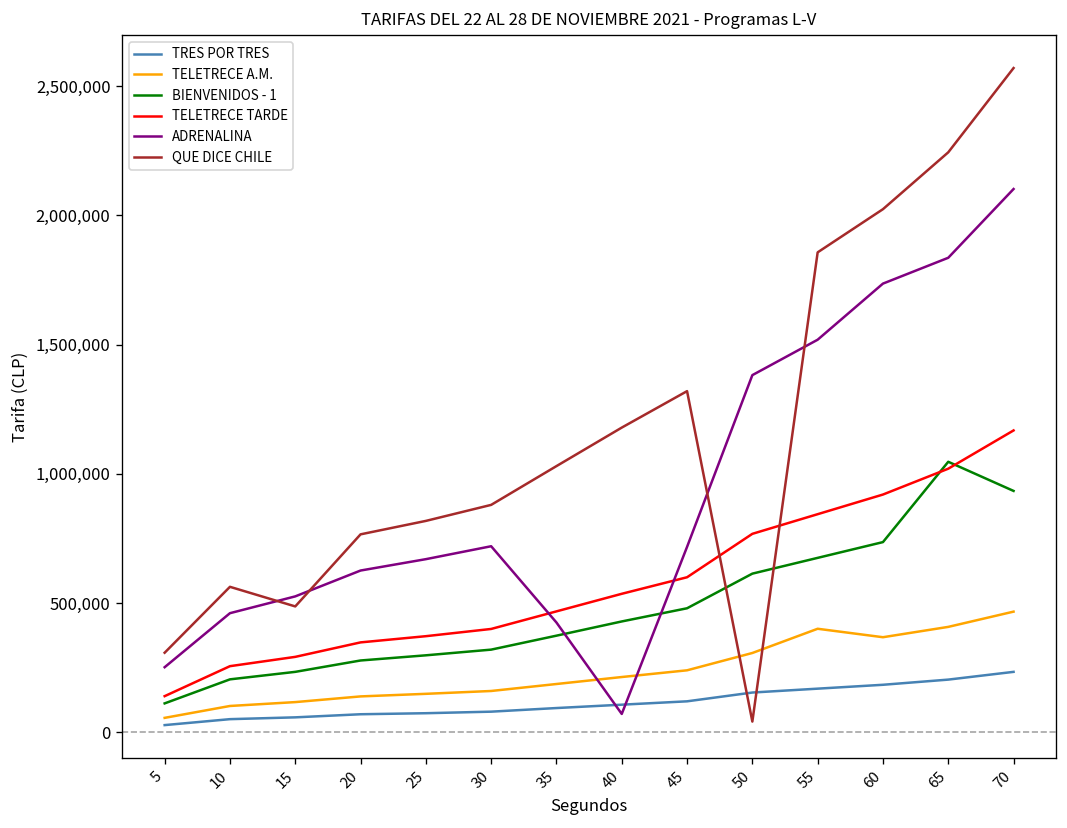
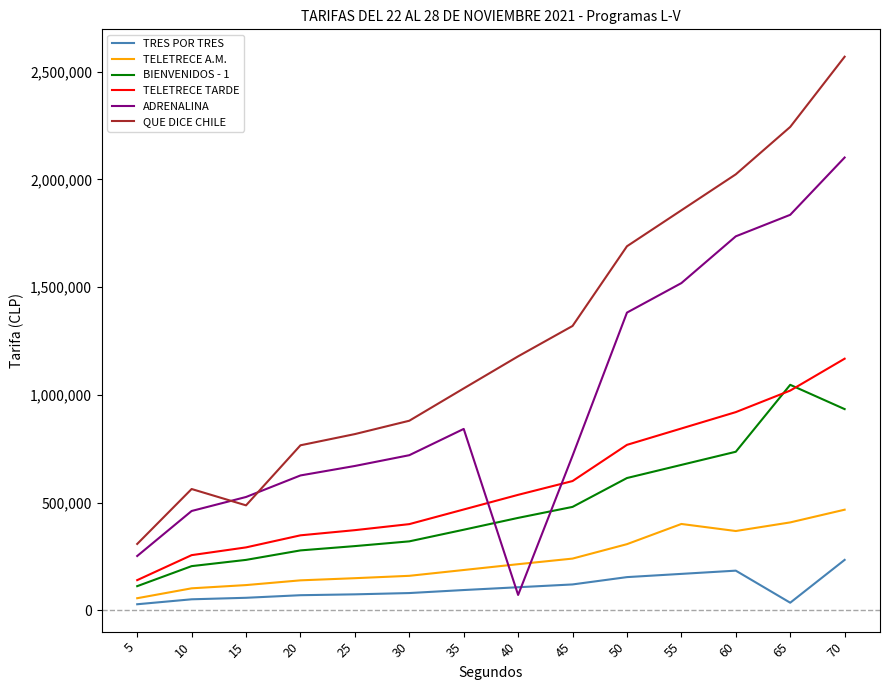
  {
    "TRES POR TRES": {
      "5": "30,000",
      "10": "50,000",
      "15": "60,000",
      "20": "70,000",
      "25": "70,000",
      "30": "80,000",
      "35": "90,000",
      "40": "110,000",
      "45": "120,000",
      "50": "150,000",
      "55": "170,000",
      "60": "180,000",
-     "65": "200,000",
+     "65": "40,000",
      "70": "230,000"
    },
    "TELETRECE A.M.": {
      "5": "60,000",
      "10": "100,000",
      "15": "120,000",
      "20": "140,000",
      "25": "150,000",
      "30": "160,000",
      "35": "190,000",
      "40": "210,000",
      "45": "240,000",
      "50": "310,000",
      "55": "400,000",
      "60": "370,000",
      "65": "410,000",
      "70": "470,000"
    },
    "BIENVENIDOS - 1": {
      "5": "110,000",
      "10": "210,000",
      "15": "230,000",
      "20": "280,000",
      "25": "300,000",
      "30": "320,000",
      "35": "370,000",
      "40": "430,000",
      "45": "480,000",
      "50": "610,000",
      "55": "680,000",
      "60": "740,000",
      "65": "1,050,000",
      "70": "930,000"
    },
    "TELETRECE TARDE": {
      "5": "140,000",
      "10": "260,000",
      "15": "290,000",
      "20": "350,000",
      "25": "370,000",
      "30": "400,000",
      "35": "470,000",
      "40": "540,000",
      "45": "600,000",
      "50": "770,000",
      "55": "840,000",
      "60": "920,000",
      "65": "1,020,000",
      "70": "1,170,000"
    },
    "ADRENALINA": {
      "5": "250,000",
      "10": "460,000",
      "15": "530,000",
      "20": "630,000",
      "25": "670,000",
      "30": "720,000",
-     "35": "420,000",
+     "35": "840,000",
      "40": "70,000",
      "45": "720,000",
      "50": "1,380,000",
      "55": "1,520,000",
      "60": "1,740,000",
      "65": "1,840,000",
      "70": "2,100,000"
    },
    "QUE DICE CHILE": {
      "5": "310,000",
      "10": "560,000",
      "15": "490,000",
      "20": "770,000",
      "25": "820,000",
      "30": "880,000",
      "35": "1,030,000",
      "40": "1,180,000",
      "45": "1,320,000",
-     "50": "40,000",
+     "50": "1,690,000",
      "55": "1,860,000",
      "60": "2,020,000",
      "65": "2,240,000",
      "70": "2,570,000"
    }
  }
